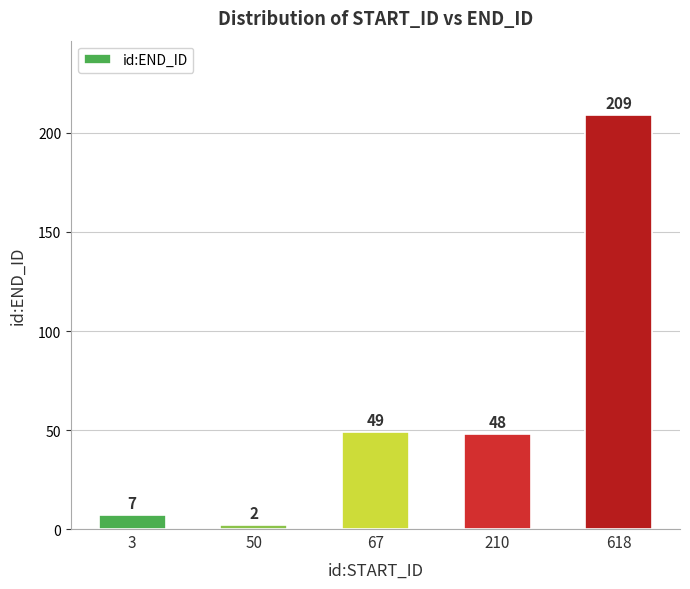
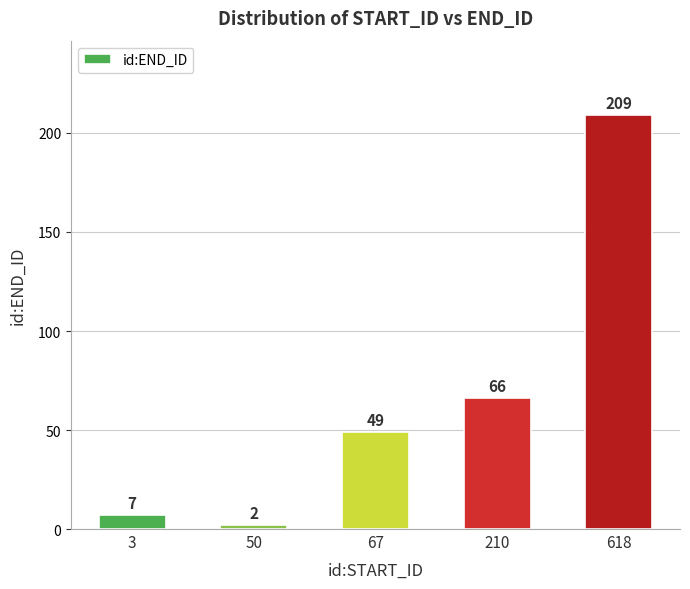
  {
    "3": 7,
    "50": 2,
    "67": 49,
-   "210": 48,
+   "210": 66,
    "618": 209
  }
